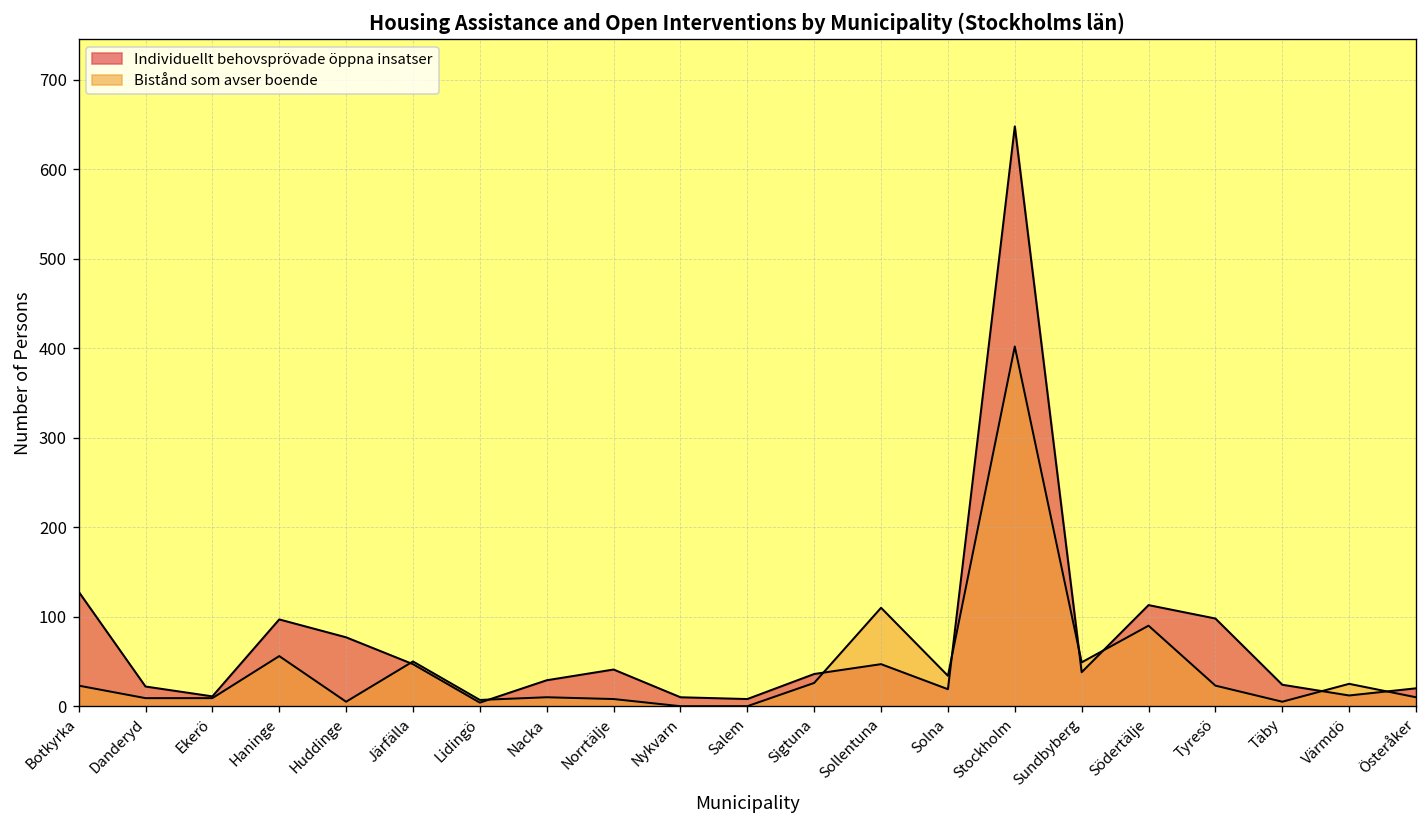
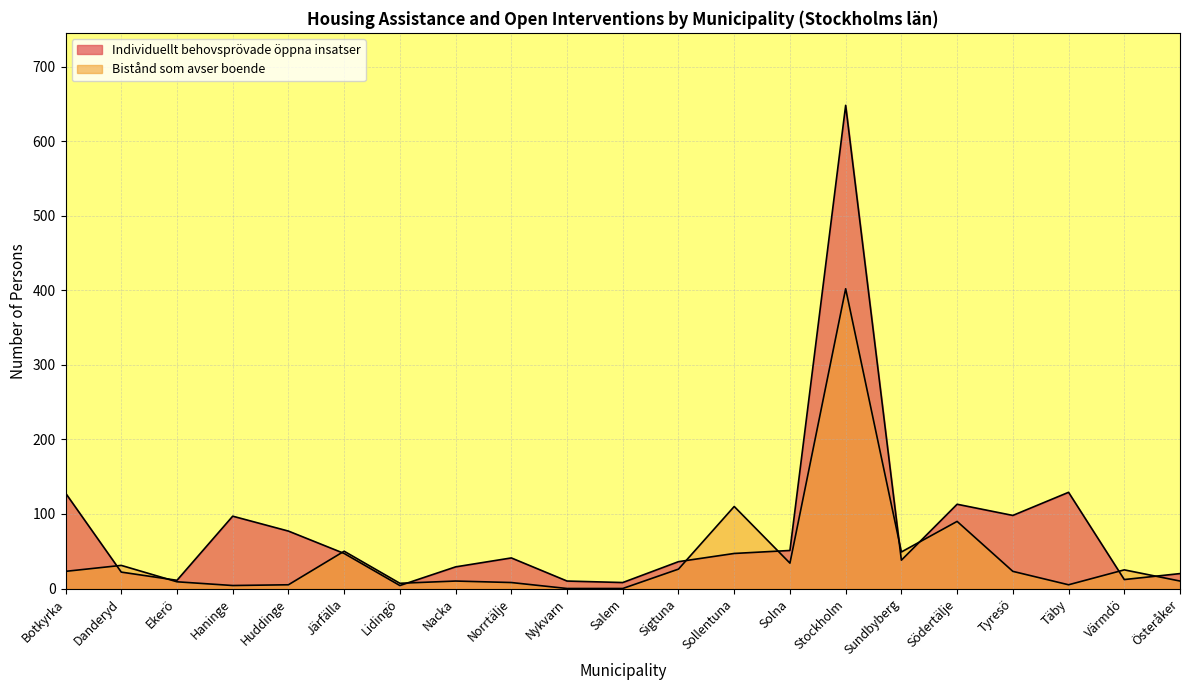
  {
    "Individuellt behovsprövade öppna insatser": {
      "Botkyrka": 130,
      "Danderyd": 20,
      "Haninge": 100,
      "Huddinge": 80,
      "Nacka": 30,
      "Norrtälje": 40,
      "Nykvarn": 10,
      "Salem": 10,
      "Sigtuna": 40,
      "Sollentuna": 50,
-     "Solna": 20,
+     "Solna": 50,
      "Stockholm": 650,
      "Sundbyberg": 40,
      "Södertälje": 110,
      "Tyresö": 100,
-     "Täby": 20,
+     "Täby": 130,
      "Värmdö": 10,
      "Österåker": 20
    },
    "Bistånd som avser boende": {
      "Botkyrka": 20,
-     "Danderyd": 10,
-     "Haninge": 60,
+     "Danderyd": 30,
+     "Haninge": 0,
      "Huddinge": 10,
      "Nacka": 10,
      "Norrtälje": 10,
      "Nykvarn": 0,
      "Salem": 0,
      "Sigtuna": 30,
      "Sollentuna": 110,
      "Solna": 30,
      "Stockholm": 400,
      "Sundbyberg": 50,
      "Södertälje": 90,
      "Tyresö": 20,
      "Täby": 10,
      "Värmdö": 30,
      "Österåker": 10
    }
  }
